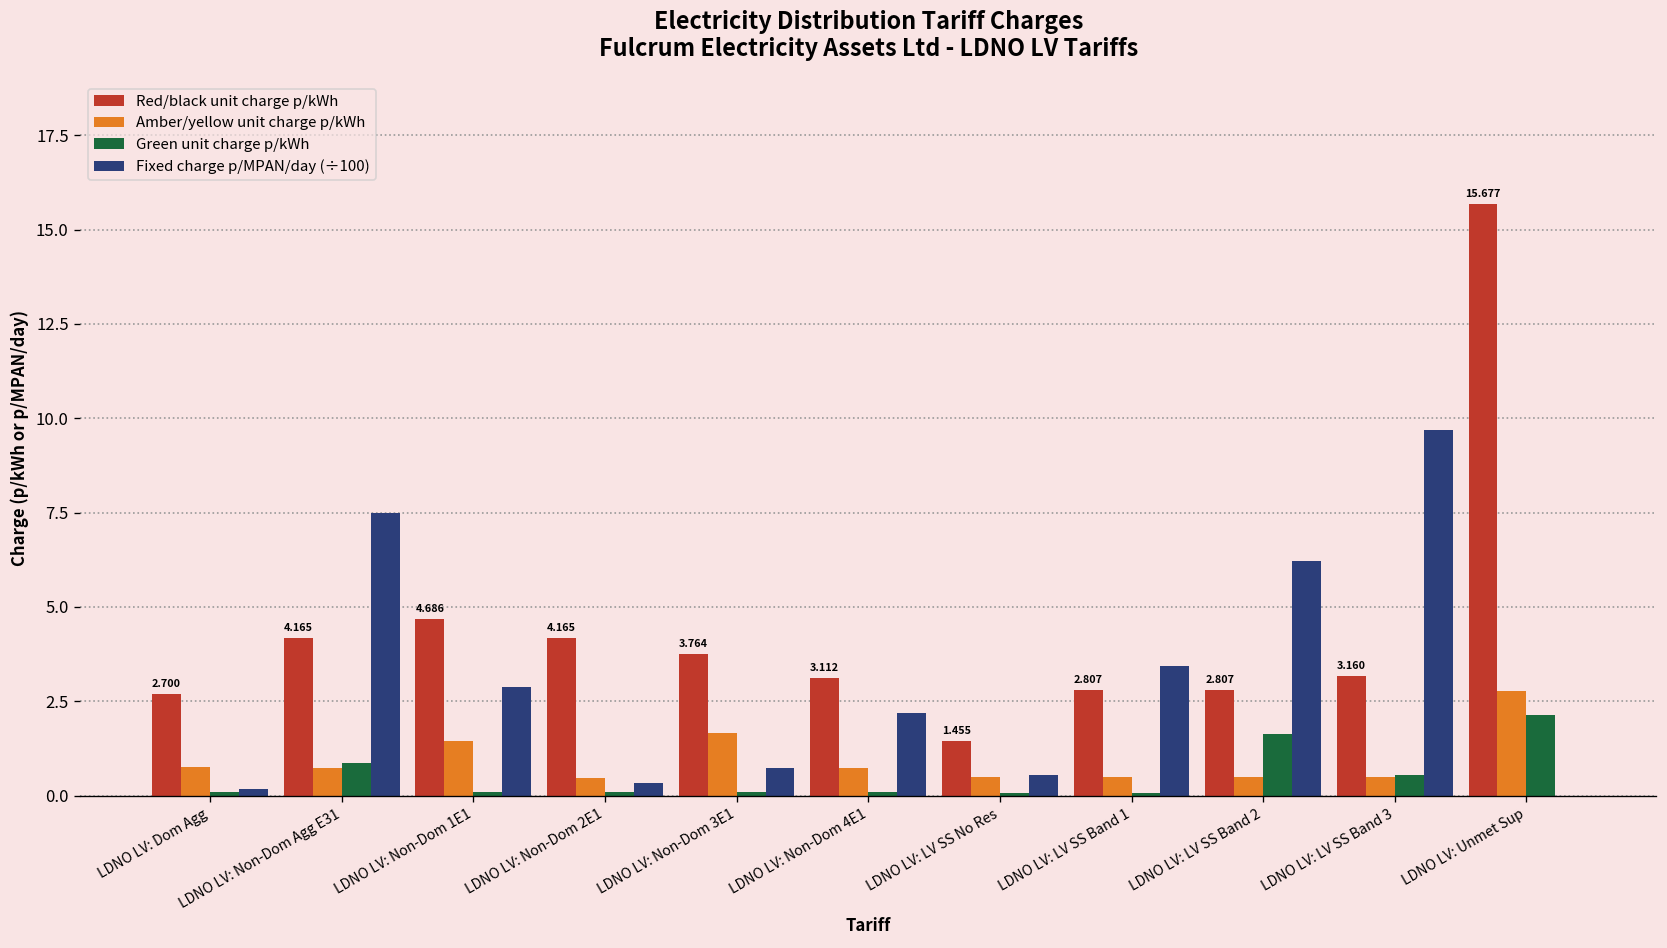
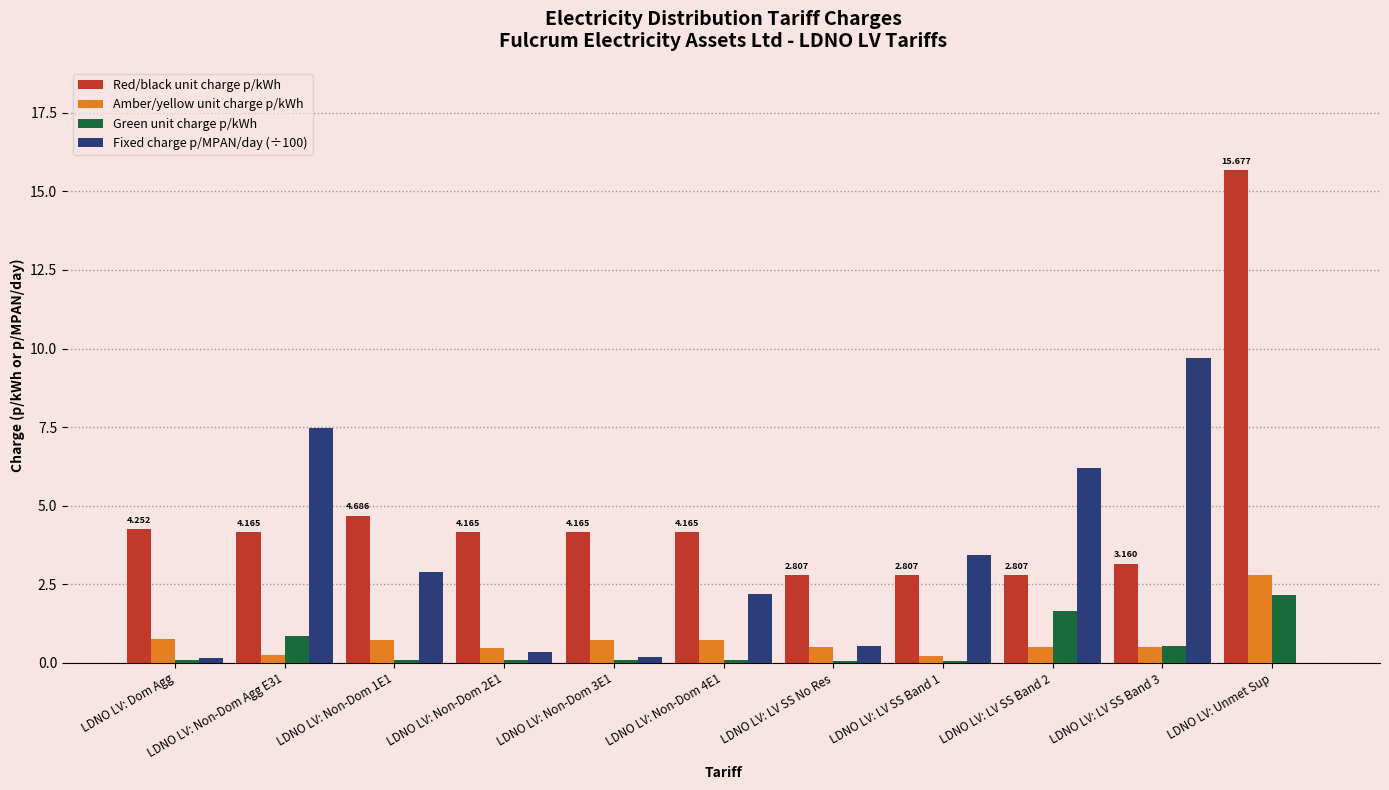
  {
    "Red/black unit charge p/kWh": {
-     "LDNO LV: Dom Agg": 2.700,
+     "LDNO LV: Dom Agg": 4.252,
      "LDNO LV: Non-Dom Agg E31": 4.165,
      "LDNO LV: Non-Dom 1E1": 4.686,
      "LDNO LV: Non-Dom 2E1": 4.165,
-     "LDNO LV: Non-Dom 3E1": 3.764,
-     "LDNO LV: Non-Dom 4E1": 3.112,
-     "LDNO LV: LV SS No Res": 1.455,
+     "LDNO LV: Non-Dom 3E1": 4.165,
+     "LDNO LV: Non-Dom 4E1": 4.165,
+     "LDNO LV: LV SS No Res": 2.807,
      "LDNO LV: LV SS Band 1": 2.807,
      "LDNO LV: LV SS Band 2": 2.807,
      "LDNO LV: LV SS Band 3": 3.160,
      "LDNO LV: Unmet Sup": 15.677
    },
    "Amber/yellow unit charge p/kWh": {
      "LDNO LV: Dom Agg": 0.7,
-     "LDNO LV: Non-Dom Agg E31": 0.7,
-     "LDNO LV: Non-Dom 1E1": 1.4,
+     "LDNO LV: Non-Dom Agg E31": 0.3,
+     "LDNO LV: Non-Dom 1E1": 0.7,
      "LDNO LV: Non-Dom 2E1": 0.5,
-     "LDNO LV: Non-Dom 3E1": 1.7,
+     "LDNO LV: Non-Dom 3E1": 0.7,
      "LDNO LV: Non-Dom 4E1": 0.7,
      "LDNO LV: LV SS No Res": 0.5,
-     "LDNO LV: LV SS Band 1": 0.5,
+     "LDNO LV: LV SS Band 1": 0.2,
      "LDNO LV: LV SS Band 2": 0.5,
      "LDNO LV: LV SS Band 3": 0.5,
      "LDNO LV: Unmet Sup": 2.8
    },
    "Green unit charge p/kWh": {
      "LDNO LV: Dom Agg": 0.1,
      "LDNO LV: Non-Dom Agg E31": 0.9,
      "LDNO LV: Non-Dom 1E1": 0.1,
      "LDNO LV: Non-Dom 2E1": 0.1,
      "LDNO LV: Non-Dom 3E1": 0.1,
      "LDNO LV: Non-Dom 4E1": 0.1,
      "LDNO LV: LV SS Band 2": 1.6,
      "LDNO LV: LV SS Band 3": 0.5,
      "LDNO LV: Unmet Sup": 2.1
    },
    "Fixed charge p/MPAN/day (÷100)": {
      "LDNO LV: Dom Agg": 0.2,
      "LDNO LV: Non-Dom Agg E31": 7.5,
      "LDNO LV: Non-Dom 1E1": 2.9,
      "LDNO LV: Non-Dom 2E1": 0.3,
-     "LDNO LV: Non-Dom 3E1": 0.7,
+     "LDNO LV: Non-Dom 3E1": 0.2,
      "LDNO LV: Non-Dom 4E1": 2.2,
      "LDNO LV: LV SS No Res": 0.6,
      "LDNO LV: LV SS Band 1": 3.4,
      "LDNO LV: LV SS Band 2": 6.2,
      "LDNO LV: LV SS Band 3": 9.7,
      "LDNO LV: Unmet Sup": 0.0
    }
  }
